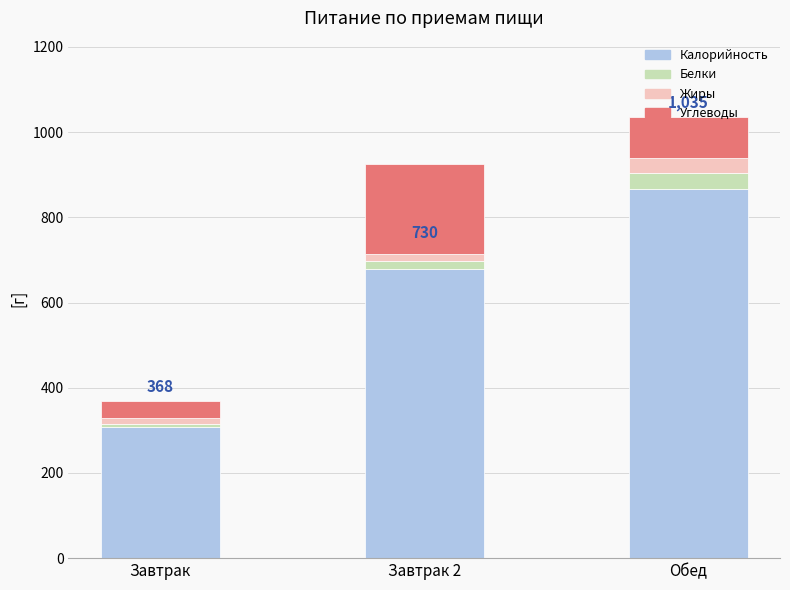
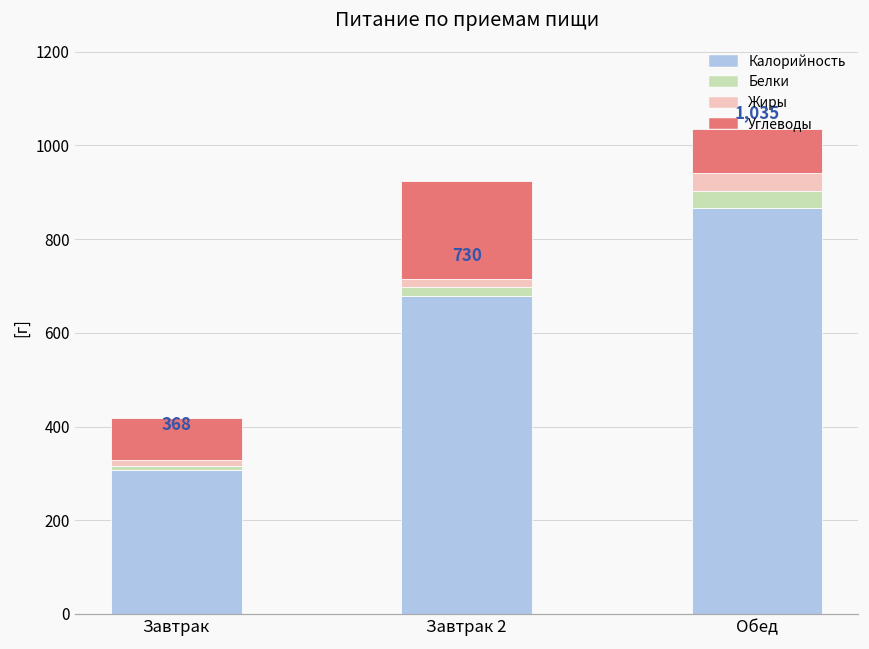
  {
    "Калорийность": {
      "Завтрак": 310,
      "Завтрак 2": 680,
      "Обед": 870
    },
    "Углеводы": {
-     "Завтрак": 40
+     "Завтрак": 90
    }
  }
